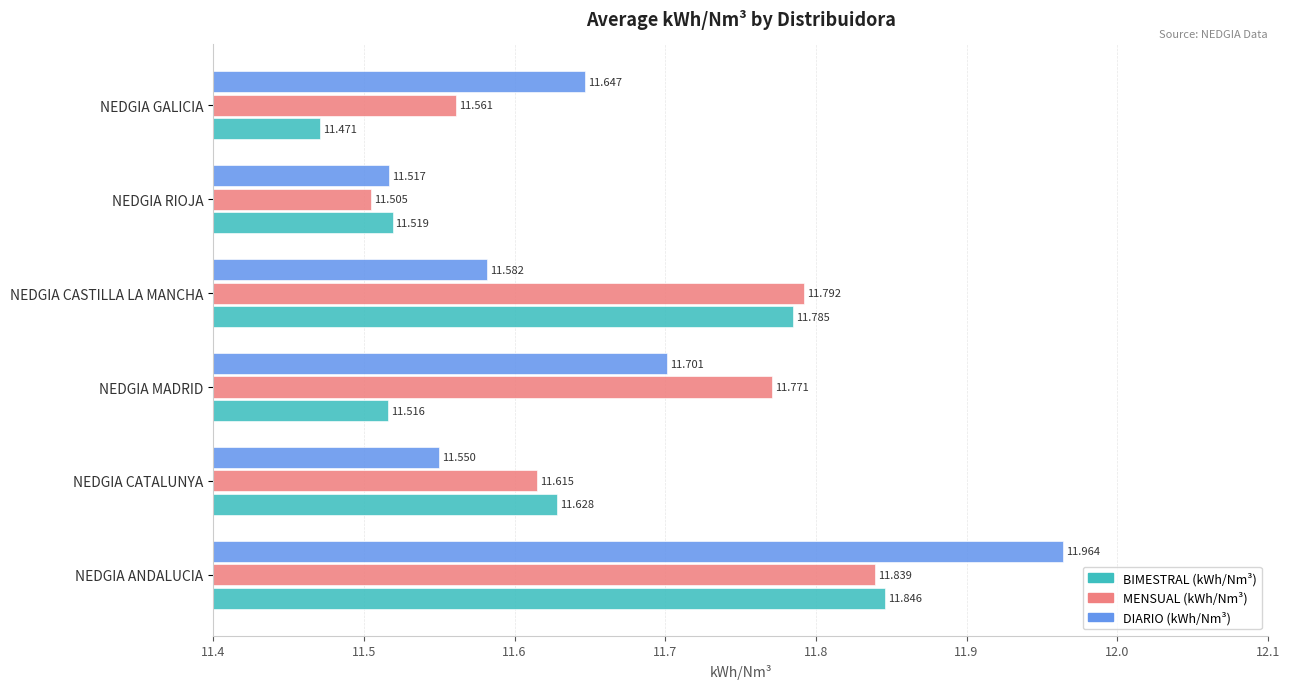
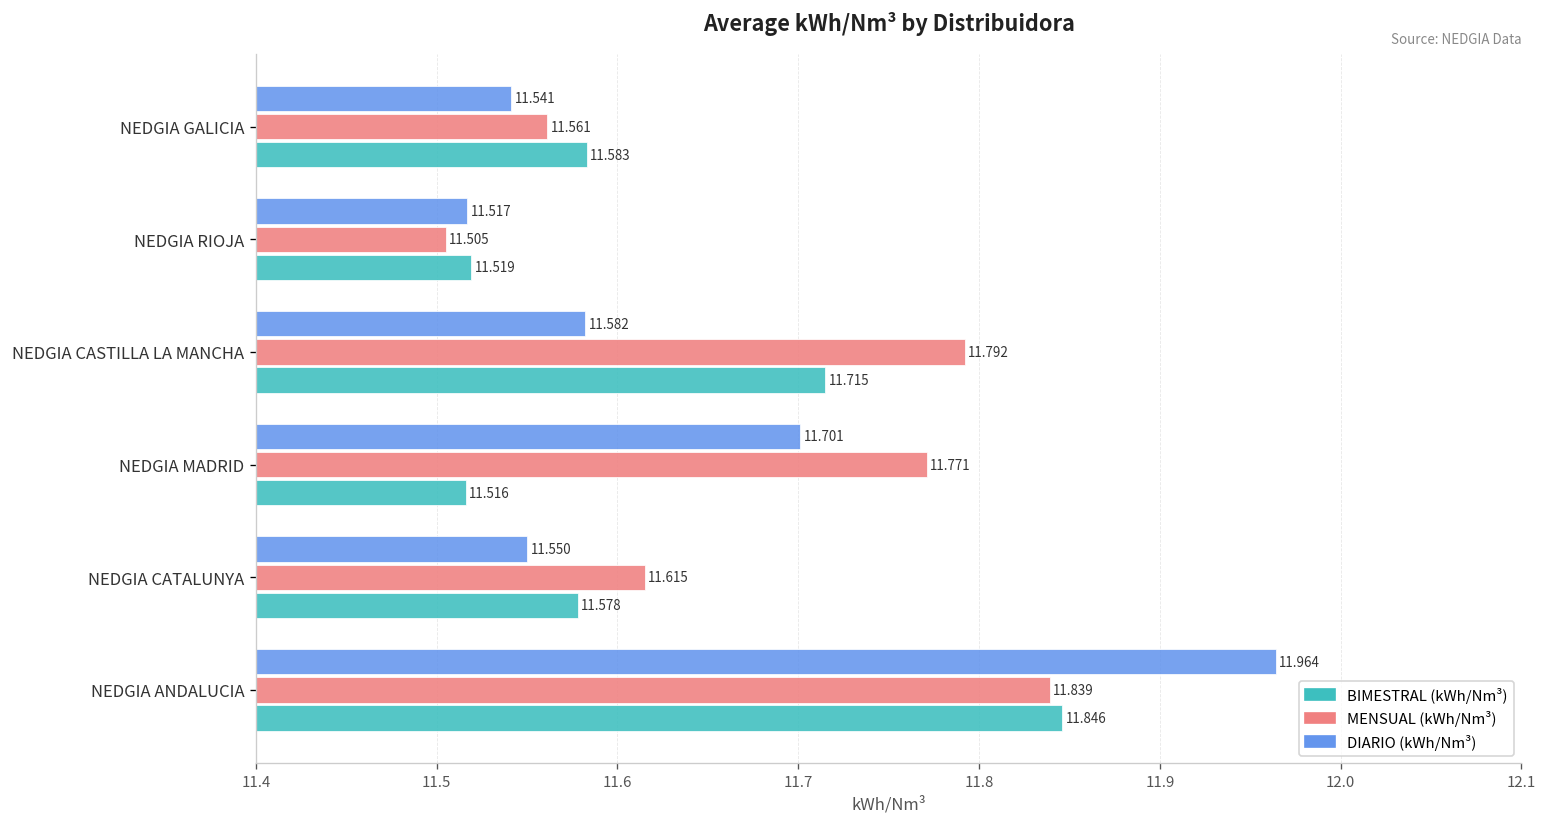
  {
    "BIMESTRAL (kWh/Nm³)": {
-     "NEDGIA GALICIA": 11.471,
+     "NEDGIA GALICIA": 11.583,
      "NEDGIA RIOJA": 11.519,
-     "NEDGIA CASTILLA LA MANCHA": 11.785,
+     "NEDGIA CASTILLA LA MANCHA": 11.715,
      "NEDGIA MADRID": 11.516,
-     "NEDGIA CATALUNYA": 11.628,
+     "NEDGIA CATALUNYA": 11.578,
      "NEDGIA ANDALUCIA": 11.846
    },
    "MENSUAL (kWh/Nm³)": {
      "NEDGIA GALICIA": 11.561,
      "NEDGIA RIOJA": 11.505,
      "NEDGIA CASTILLA LA MANCHA": 11.792,
      "NEDGIA MADRID": 11.771,
      "NEDGIA CATALUNYA": 11.615,
      "NEDGIA ANDALUCIA": 11.839
    },
    "DIARIO (kWh/Nm³)": {
-     "NEDGIA GALICIA": 11.647,
+     "NEDGIA GALICIA": 11.541,
      "NEDGIA RIOJA": 11.517,
      "NEDGIA CASTILLA LA MANCHA": 11.582,
      "NEDGIA MADRID": 11.701,
      "NEDGIA CATALUNYA": 11.550,
      "NEDGIA ANDALUCIA": 11.964
    }
  }
